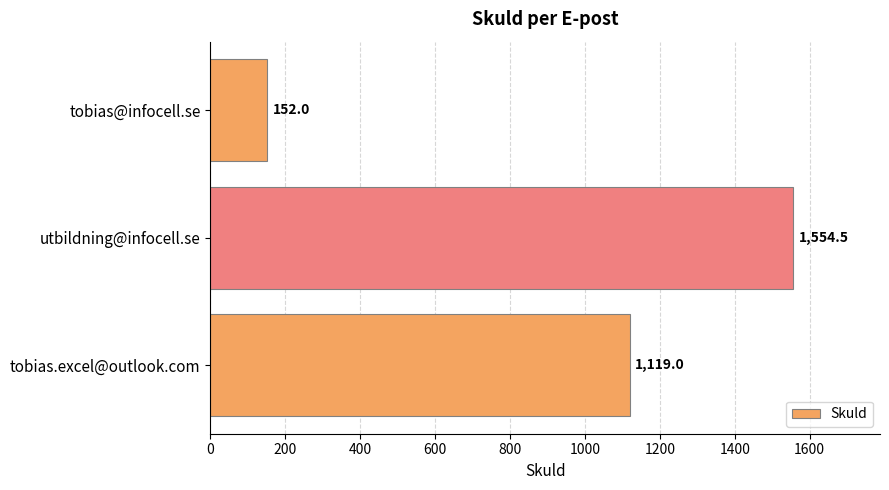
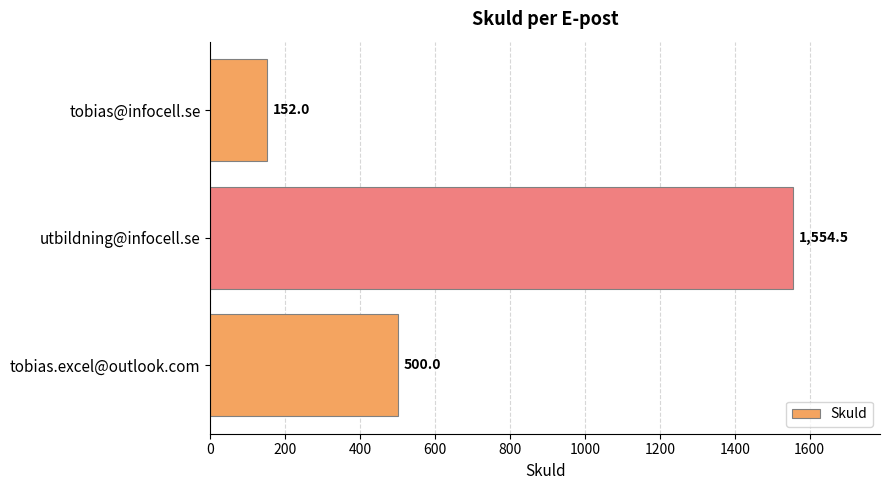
  {
    "tobias@infocell.se": "152.0",
    "utbildning@infocell.se": "1,554.5",
-   "tobias.excel@outlook.com": "1,119.0"
+   "tobias.excel@outlook.com": "500.0"
  }
